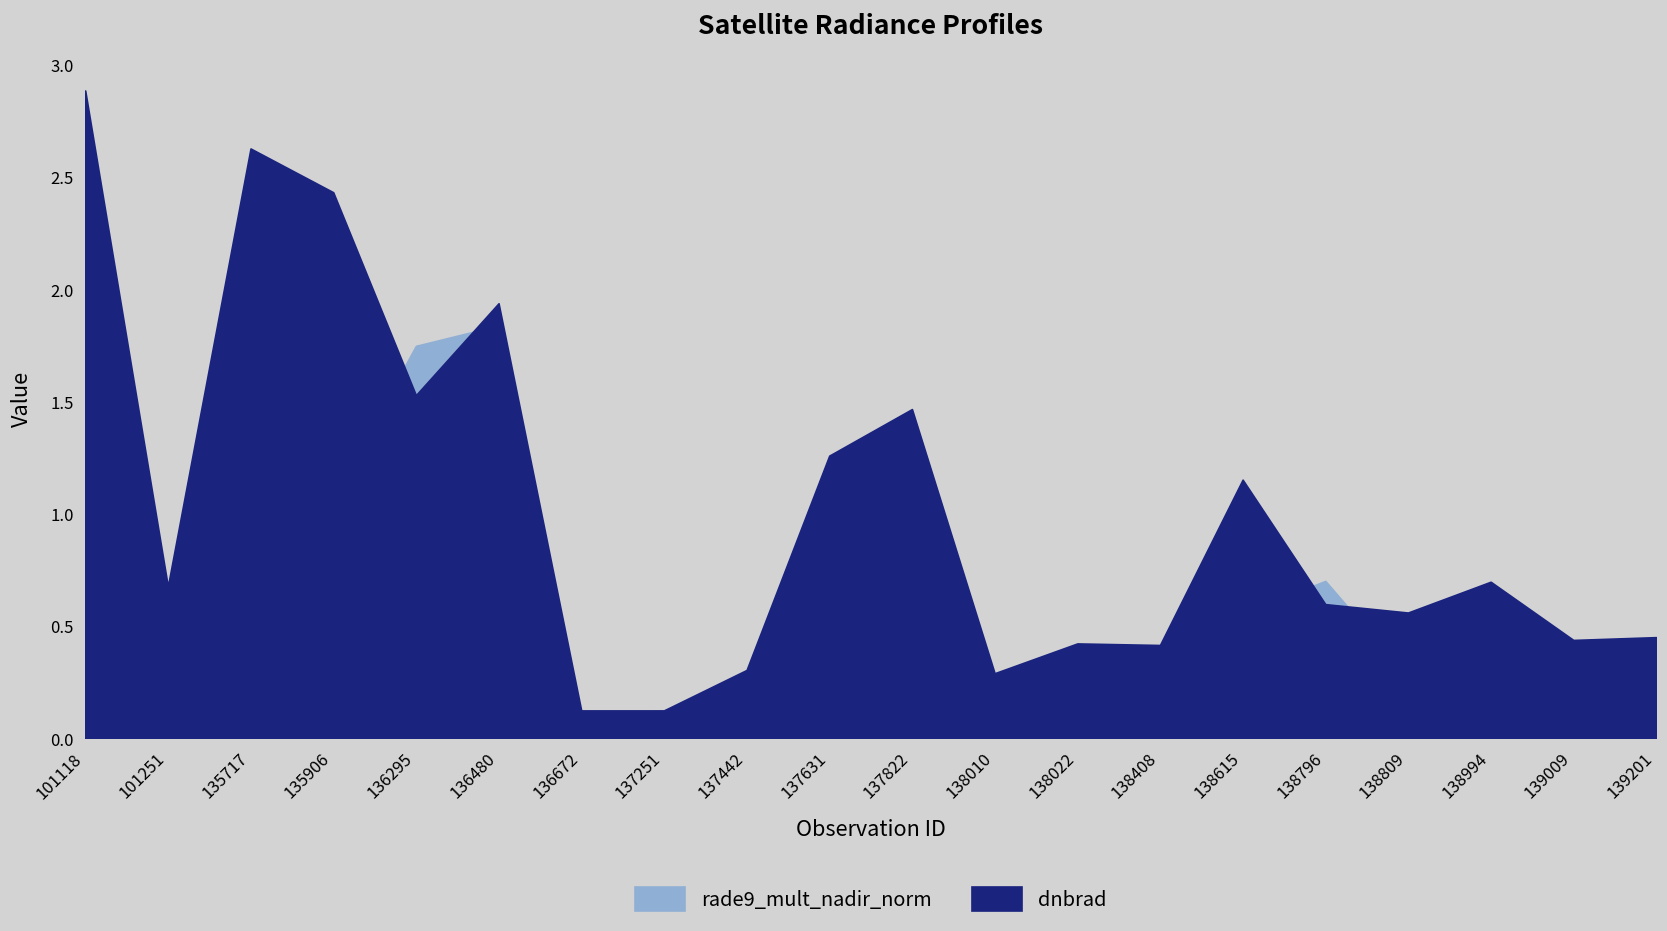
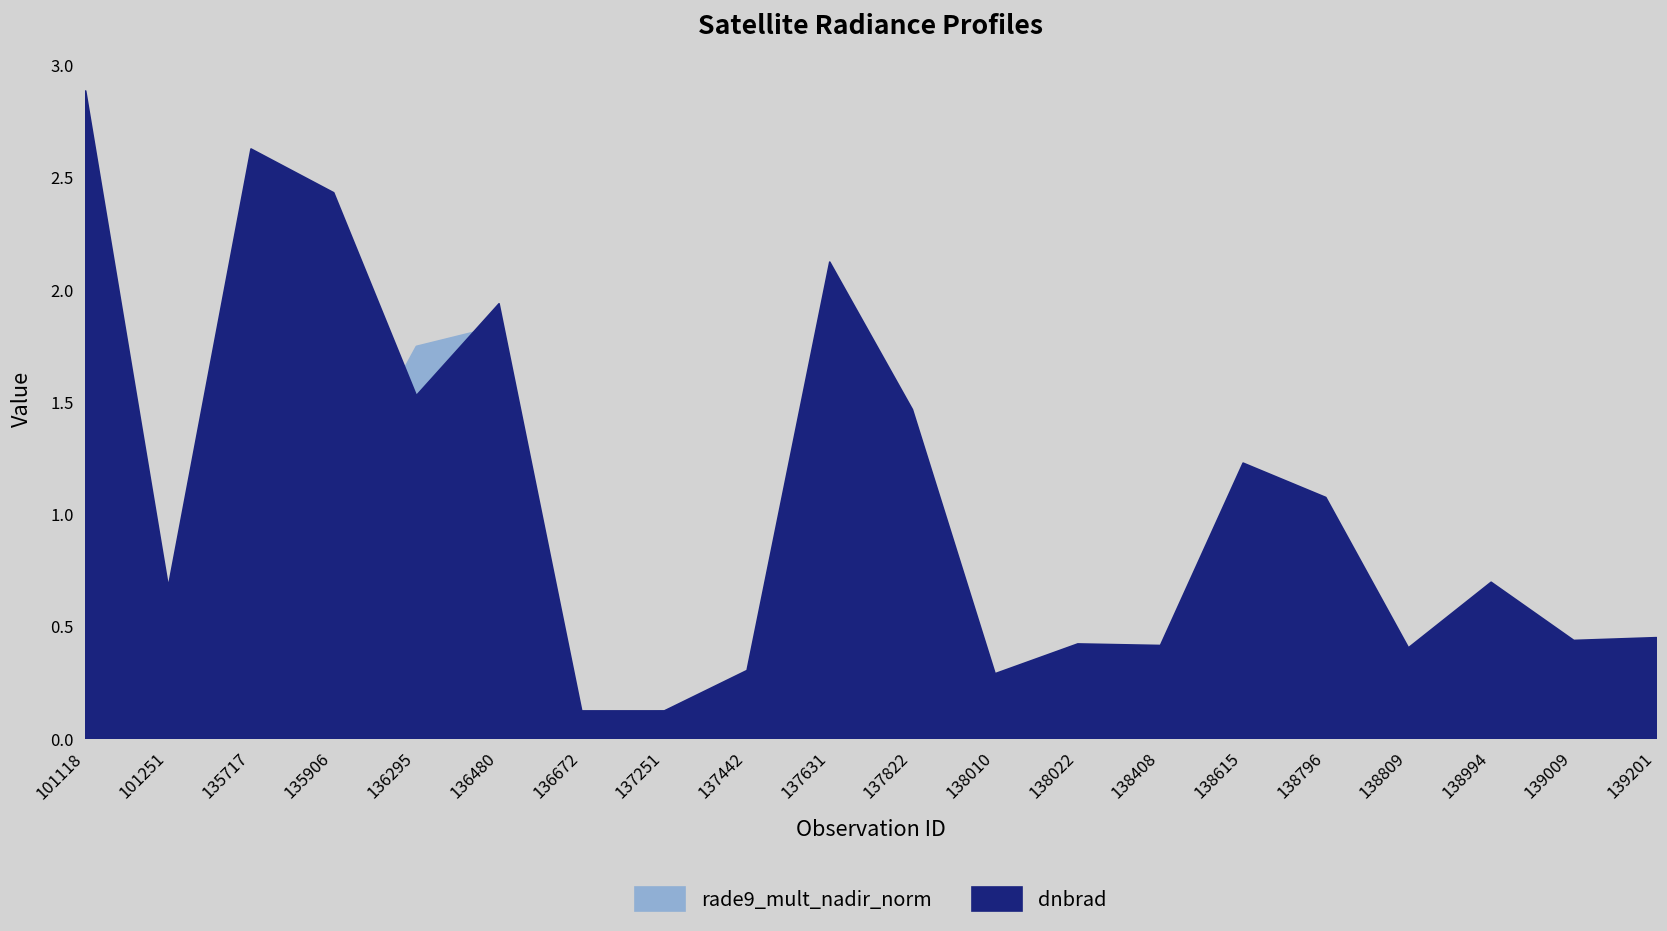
  {
    "rade9_mult_nadir_norm": {
      "136295": 1.75
    },
    "dnbrad": {
      "101118": 2.89,
      "135717": 2.63,
      "135906": 2.43,
      "136295": 1.53,
      "136480": 1.94,
      "136672": 0.13,
      "137442": 0.31,
-     "137631": 1.26,
+     "137631": 2.12,
      "137822": 1.47,
      "138010": 0.29,
      "138022": 0.42,
      "138408": 0.42,
-     "138615": 1.15,
-     "138796": 0.60,
-     "138809": 0.56,
+     "138615": 1.23,
+     "138796": 1.08,
+     "138809": 0.41,
      "138994": 0.70,
      "139009": 0.44,
      "139201": 0.45
    }
  }
